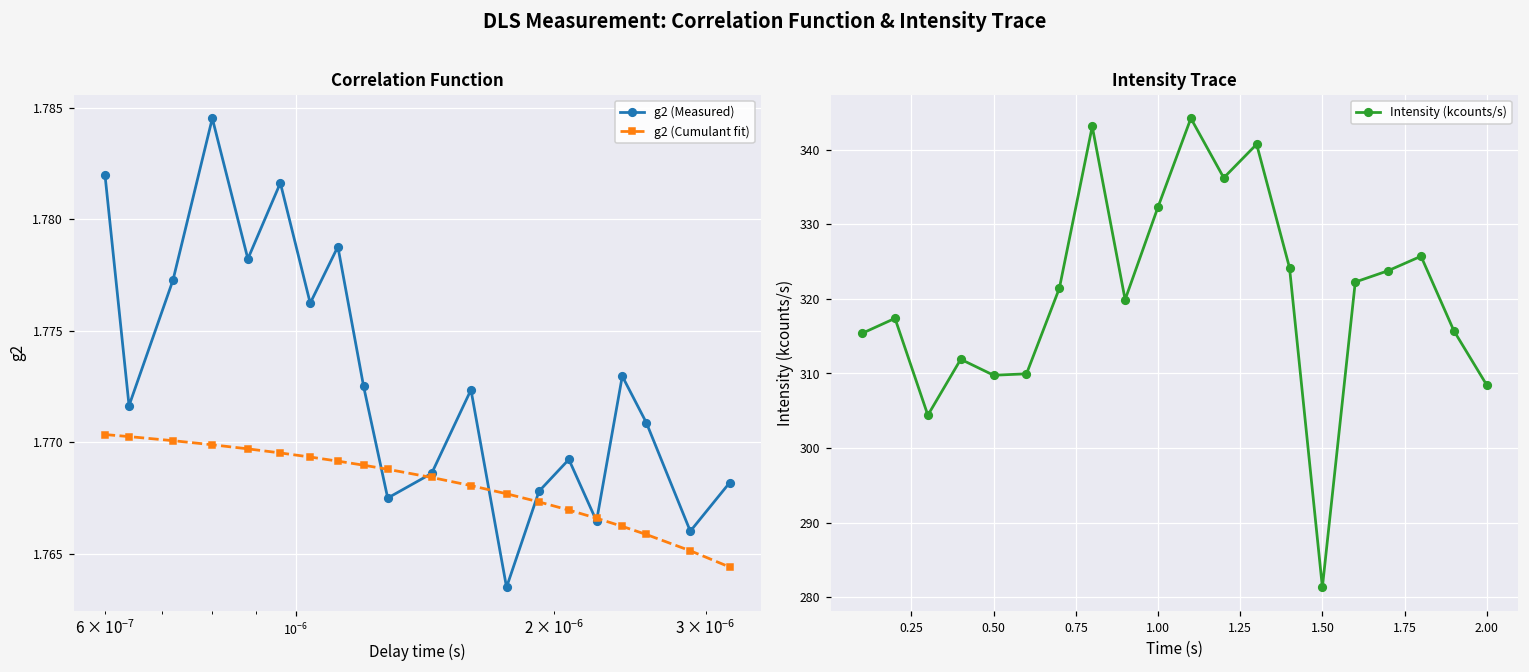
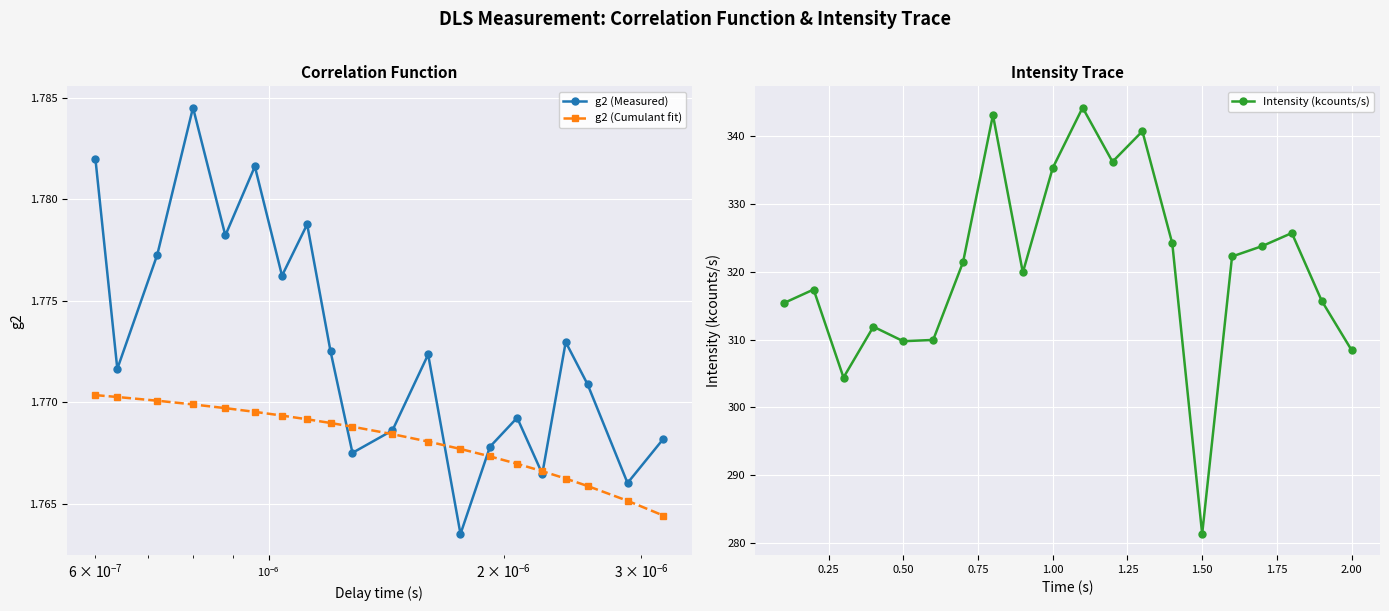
  {
    "Intensity Trace": {
      "0.50": 310,
-     "1.00": 332,
+     "1.00": 335,
      "1.50": 281,
      "2.00": 308
    }
  }
